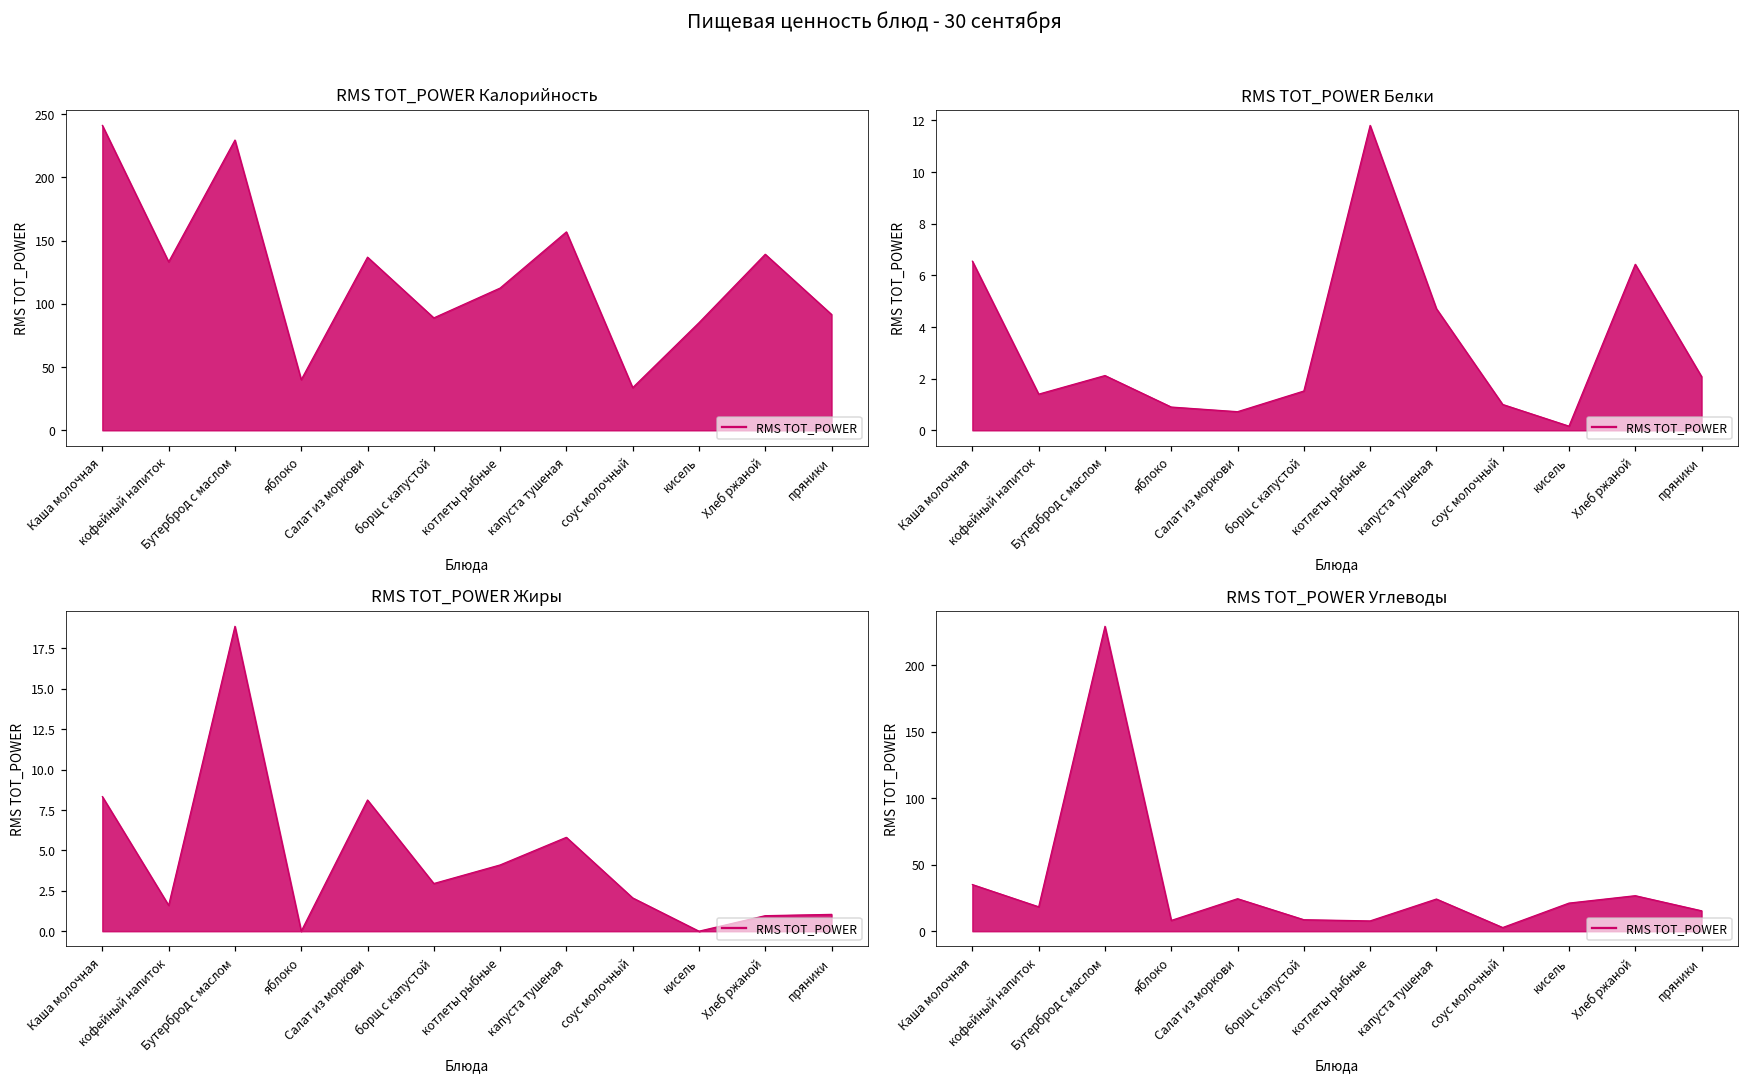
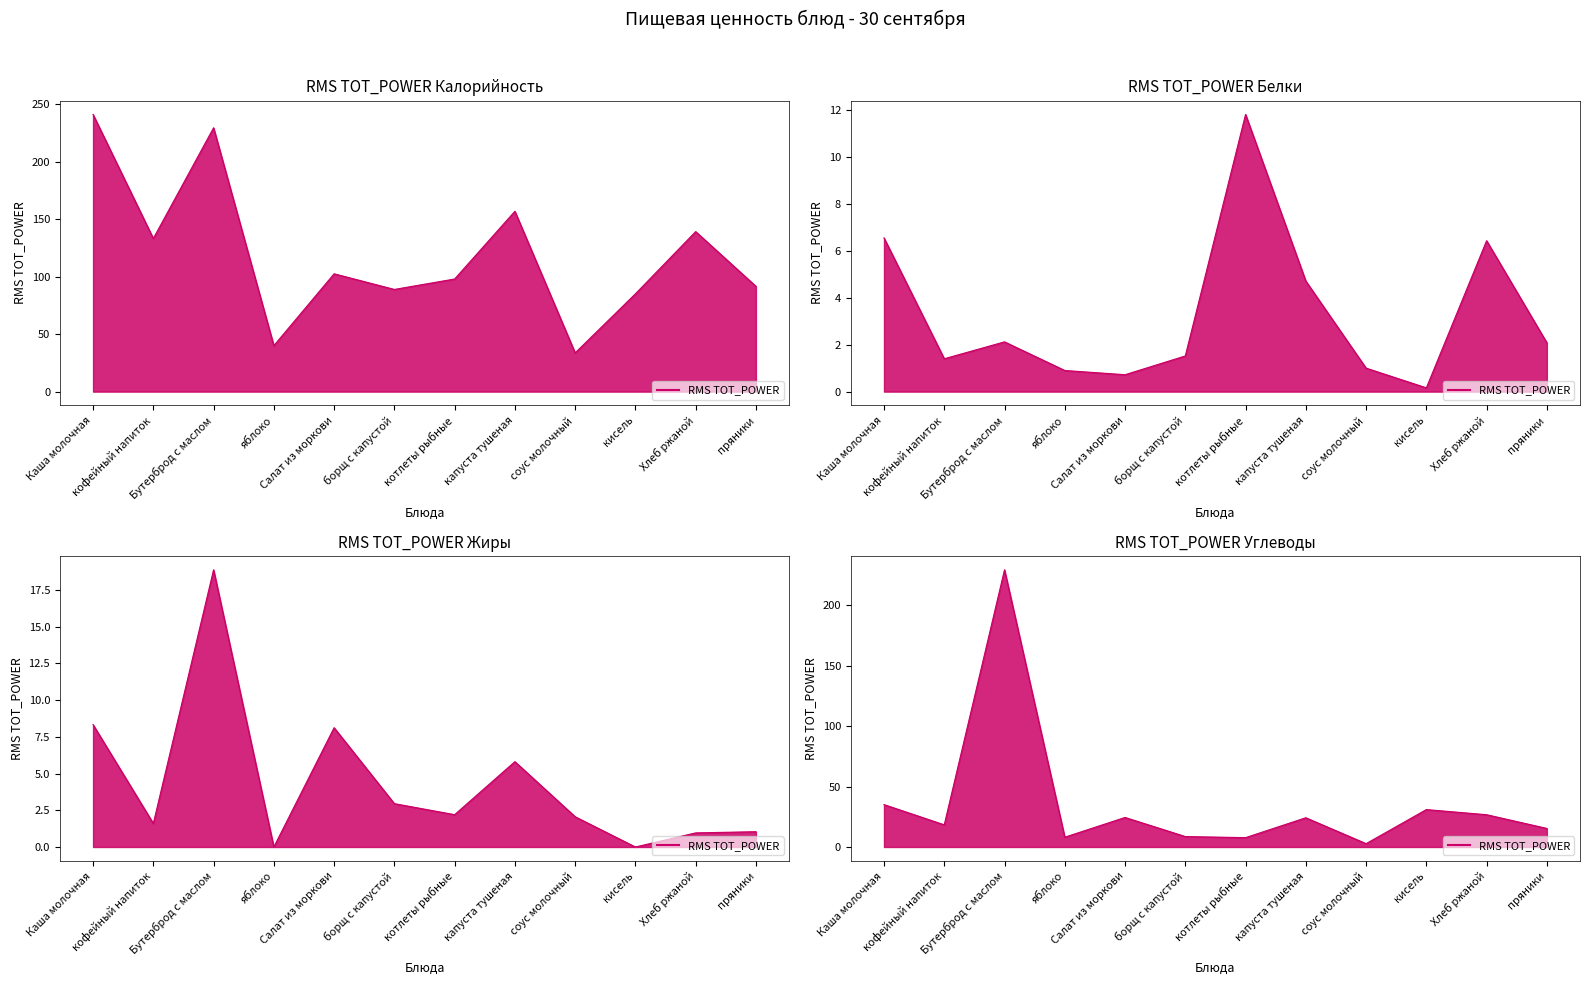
  {
    "RMS TOT_POWER Калорийность": {
      "Каша молочная": 241,
      "кофейный напиток": 133,
      "Бутерброд с маслом": 230,
      "яблоко": 40,
-     "Салат из моркови": 137,
+     "Салат из моркови": 102,
      "борщ с капустой": 89,
-     "котлеты рыбные": 112,
+     "котлеты рыбные": 98,
      "капуста тушеная": 157,
      "соус молочный": 34,
      "кисель": 85,
      "Хлеб ржаной": 139,
      "пряники": 92
    },
    "RMS TOT_POWER Белки": {
      "Каша молочная": 6.6,
      "кофейный напиток": 1.4,
      "Бутерброд с маслом": 2.1,
      "яблоко": 0.9,
      "Салат из моркови": 0.7,
      "борщ с капустой": 1.5,
      "котлеты рыбные": 11.8,
      "капуста тушеная": 4.7,
      "соус молочный": 1.0,
      "кисель": 0.2,
      "Хлеб ржаной": 6.4,
      "пряники": 2.1
    },
    "RMS TOT_POWER Жиры": {
      "Каша молочная": 8.3,
      "кофейный напиток": 1.6,
      "Бутерброд с маслом": 18.9,
      "яблоко": 0.0,
      "Салат из моркови": 8.1,
      "борщ с капустой": 3.0,
-     "котлеты рыбные": 4.1,
+     "котлеты рыбные": 2.2,
      "капуста тушеная": 5.8,
      "соус молочный": 2.1,
      "кисель": 0.0,
      "Хлеб ржаной": 1.0,
      "пряники": 1.0
    },
    "RMS TOT_POWER Углеводы": {
      "Каша молочная": 35,
      "кофейный напиток": 18,
      "Бутерброд с маслом": 230,
      "яблоко": 8,
      "Салат из моркови": 24,
      "борщ с капустой": 9,
      "котлеты рыбные": 8,
      "капуста тушеная": 24,
      "соус молочный": 3,
-     "кисель": 21,
+     "кисель": 31,
      "Хлеб ржаной": 27,
      "пряники": 15
    }
  }
